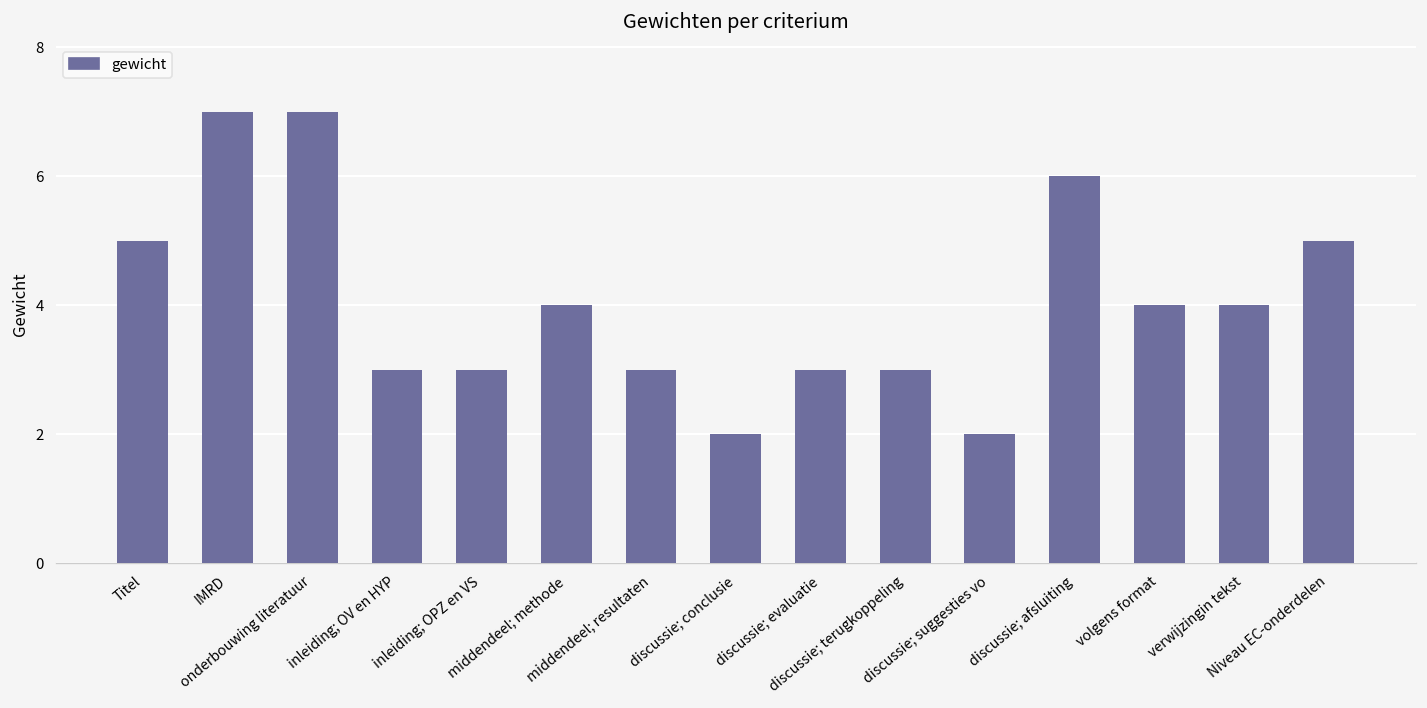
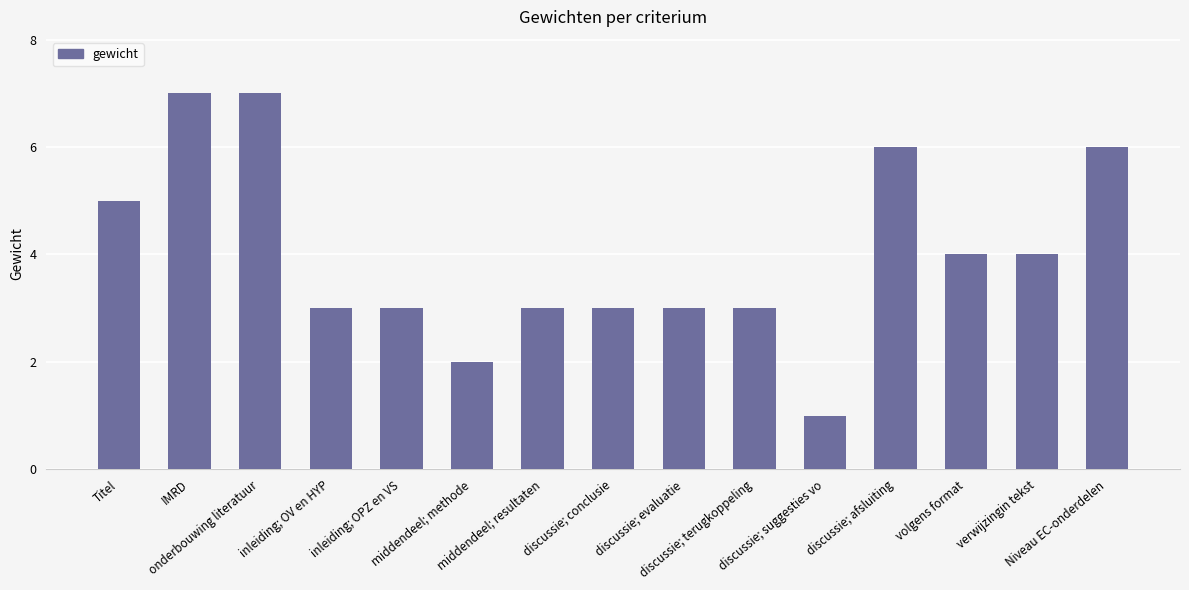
  {
    "Titel": 5,
    "IMRD": 7,
    "onderbouwing literatuur": 7,
    "inleiding; OV en HYP": 3,
    "inleiding; OPZ en VS": 3,
-   "middendeel; methode": 4,
+   "middendeel; methode": 2,
    "middendeel; resultaten": 3,
-   "discussie; conclusie": 2,
+   "discussie; conclusie": 3,
    "discussie; evaluatie": 3,
    "discussie; terugkoppeling": 3,
-   "discussie; suggesties vo": 2,
+   "discussie; suggesties vo": 1,
    "discussie; afsluiting": 6,
    "volgens format": 4,
    "verwijzingin tekst": 4,
-   "Niveau EC-onderdelen": 5
+   "Niveau EC-onderdelen": 6
  }
